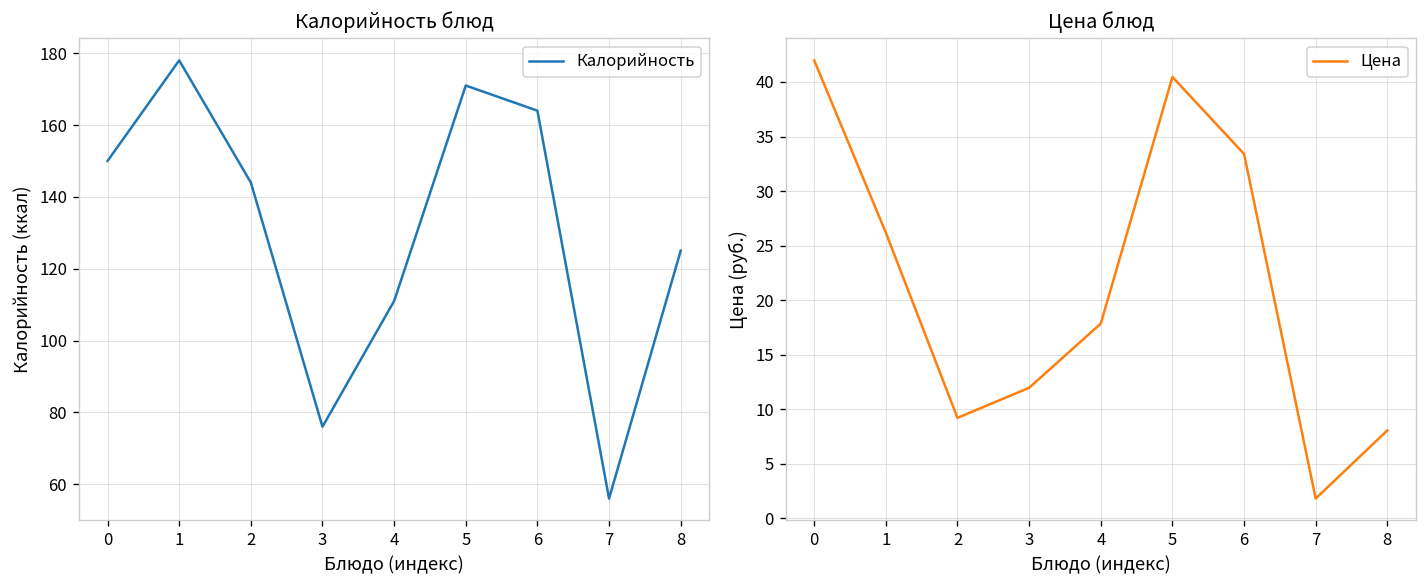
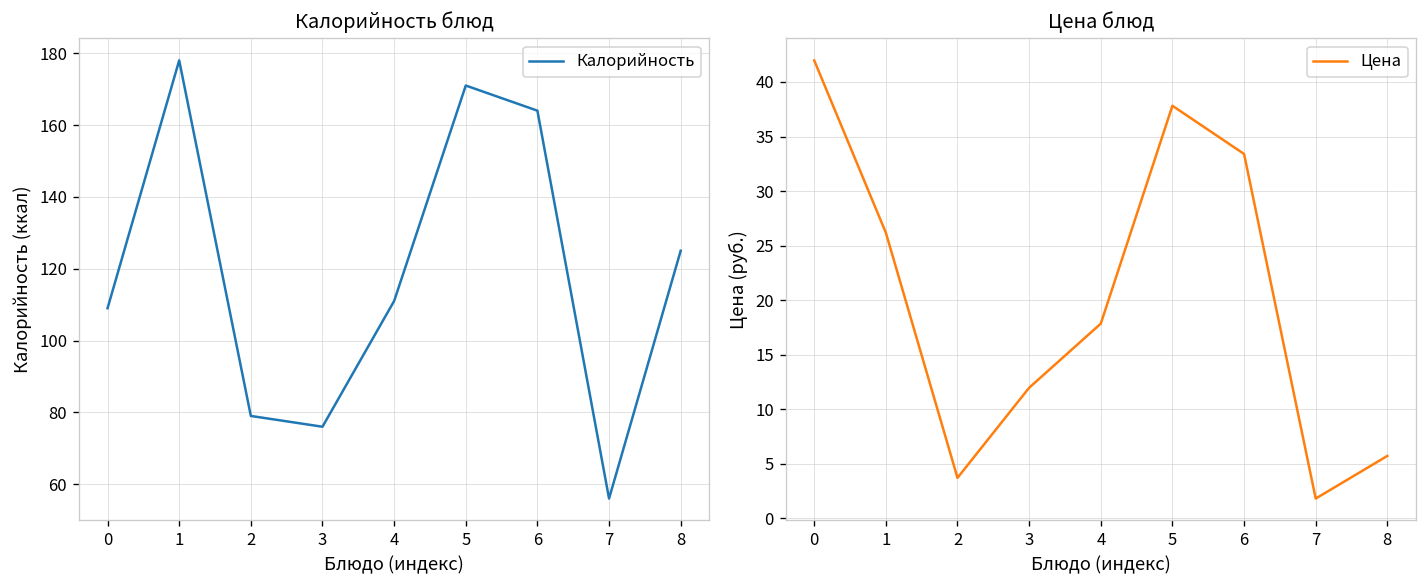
  {
    "Калорийность блюд": {
-     "0": 150,
+     "0": 109,
      "1": 178,
-     "2": 144,
+     "2": 79,
      "3": 76,
      "4": 111,
      "5": 171,
      "6": 164,
      "7": 56,
      "8": 125
    },
    "Цена блюд": {
      "0": 42,
      "1": 26,
-     "2": 9,
+     "2": 4,
      "3": 12,
      "4": 18,
-     "5": 40,
+     "5": 38,
      "6": 33,
      "7": 2,
-     "8": 8
+     "8": 6
    }
  }
